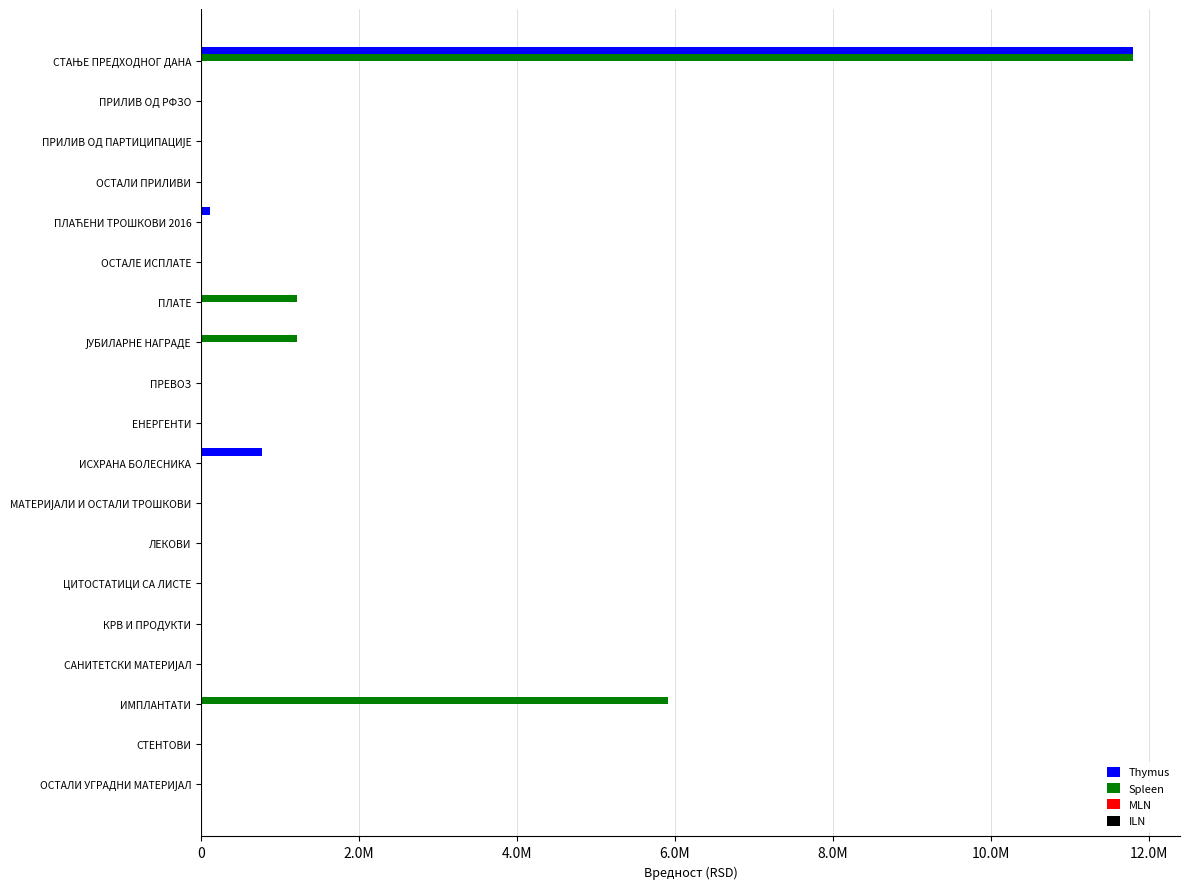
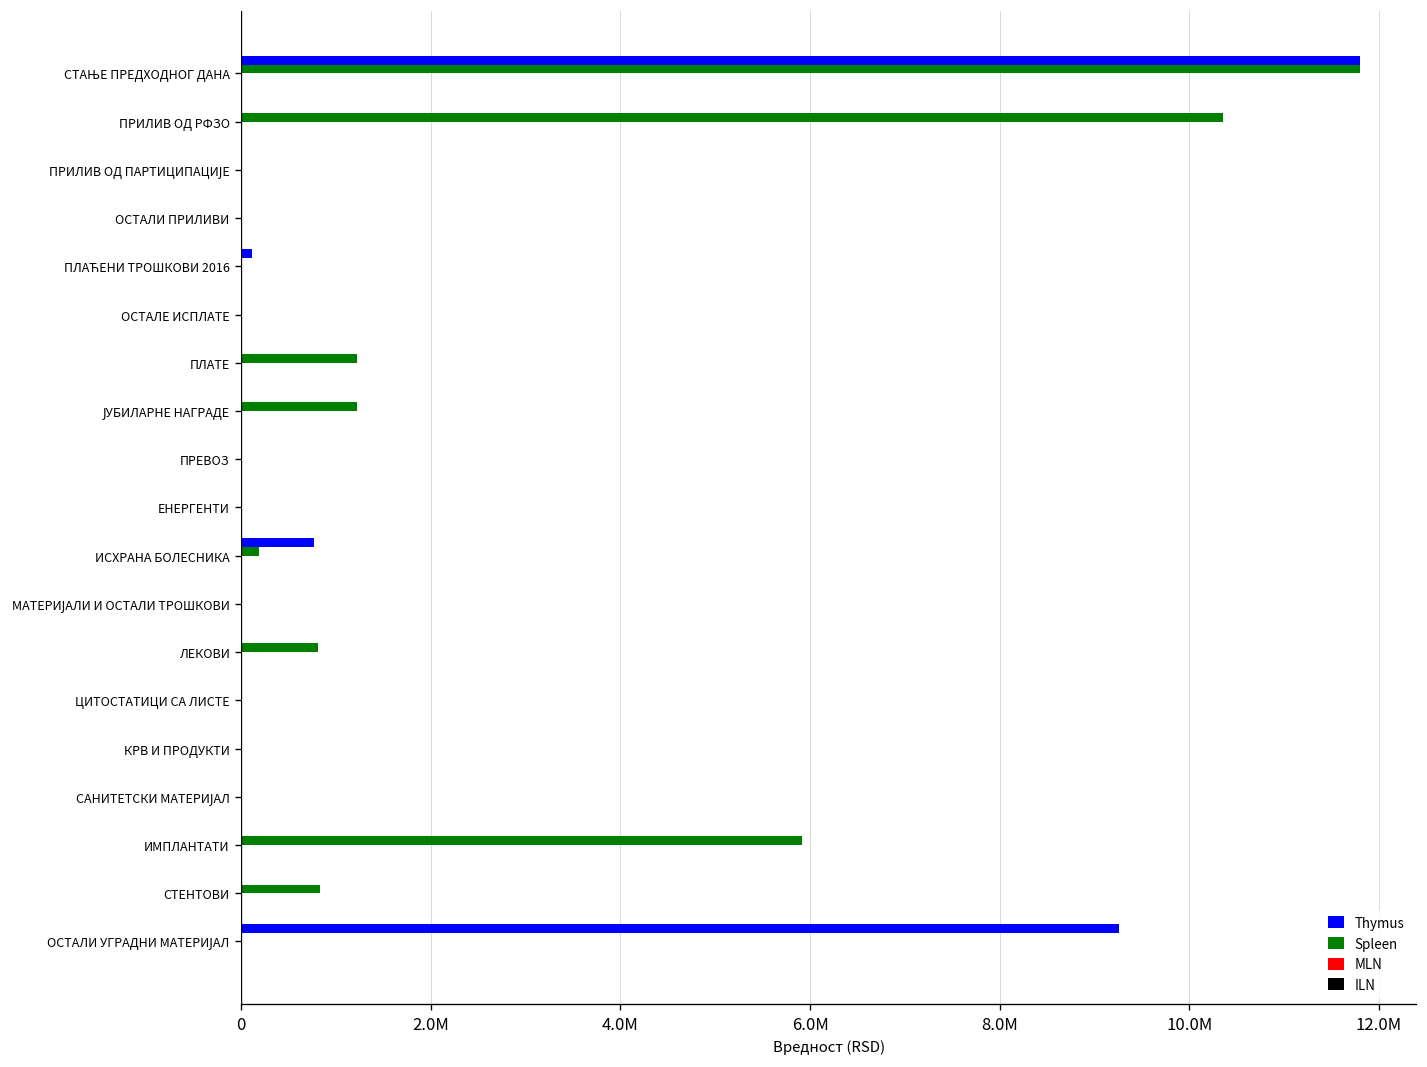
  {
    "Thymus": {
      "СТАЊЕ ПРЕДХОДНОГ ДАНА": 11800000,
      "ПРИЛИВ ОД РФЗО": 0,
      "ПРИЛИВ ОД ПАРТИЦИПАЦИЈЕ": 0,
      "ОСТАЛИ ПРИЛИВИ": 0,
      "ПЛАЋЕНИ ТРОШКОВИ 2016": 100000,
      "ОСТАЛЕ ИСПЛАТЕ": 0,
      "ПЛАТЕ": 0,
      "ЈУБИЛАРНЕ НАГРАДЕ": 0,
      "ПРЕВОЗ": 0,
      "ЕНЕРГЕНТИ": 0,
      "ИСХРАНА БОЛЕСНИКА": 800000,
      "МАТЕРИЈАЛИ И ОСТАЛИ ТРОШКОВИ": 0,
      "ЛЕКОВИ": 0,
      "ЦИТОСТАТИЦИ СА ЛИСТЕ": 0,
      "КРВ И ПРОДУКТИ": 0,
      "САНИТЕТСКИ МАТЕРИЈАЛ": 0,
      "ИМПЛАНТАТИ": 0,
      "СТЕНТОВИ": 0,
-     "ОСТАЛИ УГРАДНИ МАТЕРИЈАЛ": 0
+     "ОСТАЛИ УГРАДНИ МАТЕРИЈАЛ": 9300000
    },
    "Spleen": {
      "СТАЊЕ ПРЕДХОДНОГ ДАНА": 11800000,
-     "ПРИЛИВ ОД РФЗО": 0,
+     "ПРИЛИВ ОД РФЗО": 10400000,
      "ПРИЛИВ ОД ПАРТИЦИПАЦИЈЕ": 0,
      "ОСТАЛИ ПРИЛИВИ": 0,
      "ПЛАЋЕНИ ТРОШКОВИ 2016": 0,
      "ОСТАЛЕ ИСПЛАТЕ": 0,
      "ПЛАТЕ": 1200000,
      "ЈУБИЛАРНЕ НАГРАДЕ": 1200000,
      "ПРЕВОЗ": 0,
      "ЕНЕРГЕНТИ": 0,
-     "ИСХРАНА БОЛЕСНИКА": 0,
+     "ИСХРАНА БОЛЕСНИКА": 200000,
      "МАТЕРИЈАЛИ И ОСТАЛИ ТРОШКОВИ": 0,
-     "ЛЕКОВИ": 0,
+     "ЛЕКОВИ": 800000,
      "ЦИТОСТАТИЦИ СА ЛИСТЕ": 0,
      "КРВ И ПРОДУКТИ": 0,
      "САНИТЕТСКИ МАТЕРИЈАЛ": 0,
      "ИМПЛАНТАТИ": 5900000,
-     "СТЕНТОВИ": 0,
+     "СТЕНТОВИ": 800000,
      "ОСТАЛИ УГРАДНИ МАТЕРИЈАЛ": 0
    },
    "MLN": {
      "СТАЊЕ ПРЕДХОДНОГ ДАНА": 0,
      "ПРИЛИВ ОД РФЗО": 0,
      "ПРИЛИВ ОД ПАРТИЦИПАЦИЈЕ": 0,
      "ОСТАЛИ ПРИЛИВИ": 0,
      "ПЛАЋЕНИ ТРОШКОВИ 2016": 0,
      "ОСТАЛЕ ИСПЛАТЕ": 0,
      "ПЛАТЕ": 0,
      "ЈУБИЛАРНЕ НАГРАДЕ": 0,
      "ПРЕВОЗ": 0,
      "ЕНЕРГЕНТИ": 0,
      "ИСХРАНА БОЛЕСНИКА": 0,
      "МАТЕРИЈАЛИ И ОСТАЛИ ТРОШКОВИ": 0,
      "ЛЕКОВИ": 0,
      "ЦИТОСТАТИЦИ СА ЛИСТЕ": 0,
      "КРВ И ПРОДУКТИ": 0,
      "САНИТЕТСКИ МАТЕРИЈАЛ": 0,
      "ИМПЛАНТАТИ": 0,
      "СТЕНТОВИ": 0,
      "ОСТАЛИ УГРАДНИ МАТЕРИЈАЛ": 0
    },
    "ILN": {
      "СТАЊЕ ПРЕДХОДНОГ ДАНА": 0,
      "ПРИЛИВ ОД РФЗО": 0,
      "ПРИЛИВ ОД ПАРТИЦИПАЦИЈЕ": 0,
      "ОСТАЛИ ПРИЛИВИ": 0,
      "ПЛАЋЕНИ ТРОШКОВИ 2016": 0,
      "ОСТАЛЕ ИСПЛАТЕ": 0,
      "ПЛАТЕ": 0,
      "ЈУБИЛАРНЕ НАГРАДЕ": 0,
      "ПРЕВОЗ": 0,
      "ЕНЕРГЕНТИ": 0,
      "ИСХРАНА БОЛЕСНИКА": 0,
      "МАТЕРИЈАЛИ И ОСТАЛИ ТРОШКОВИ": 0,
      "ЛЕКОВИ": 0,
      "ЦИТОСТАТИЦИ СА ЛИСТЕ": 0,
      "КРВ И ПРОДУКТИ": 0,
      "САНИТЕТСКИ МАТЕРИЈАЛ": 0,
      "ИМПЛАНТАТИ": 0,
      "СТЕНТОВИ": 0,
      "ОСТАЛИ УГРАДНИ МАТЕРИЈАЛ": 0
    }
  }
